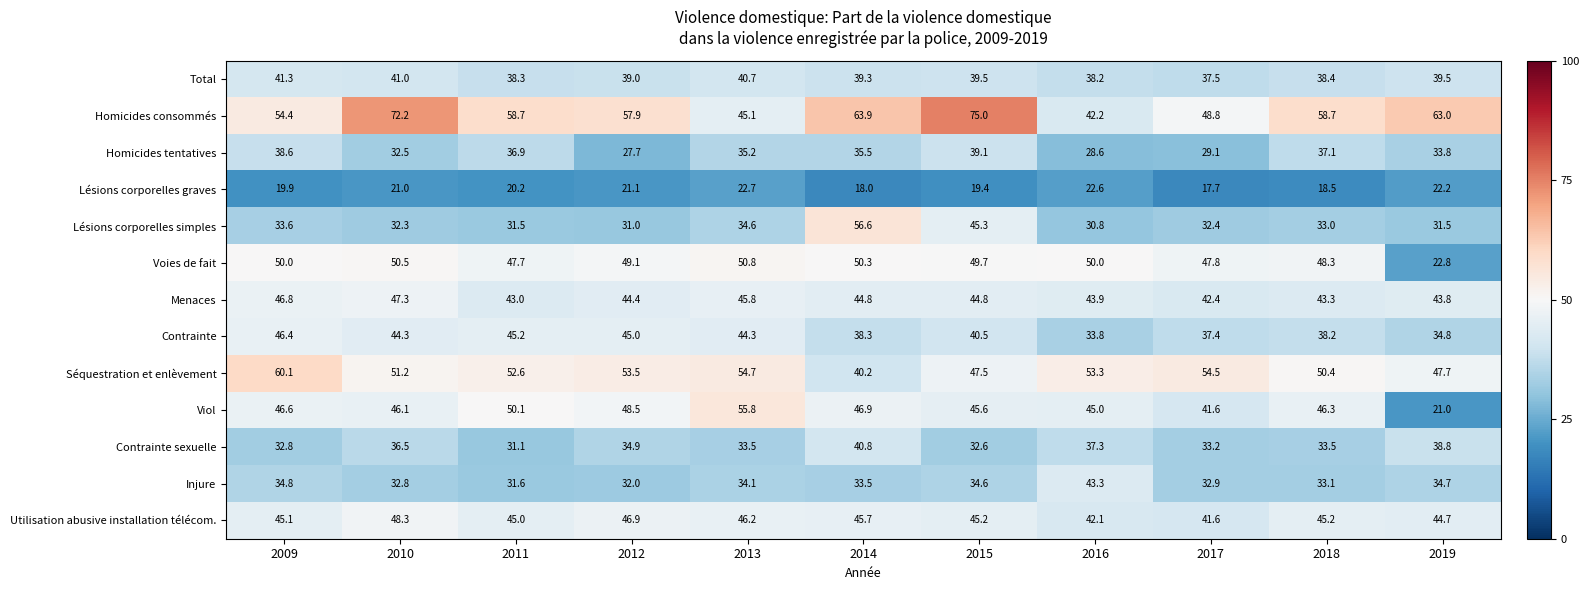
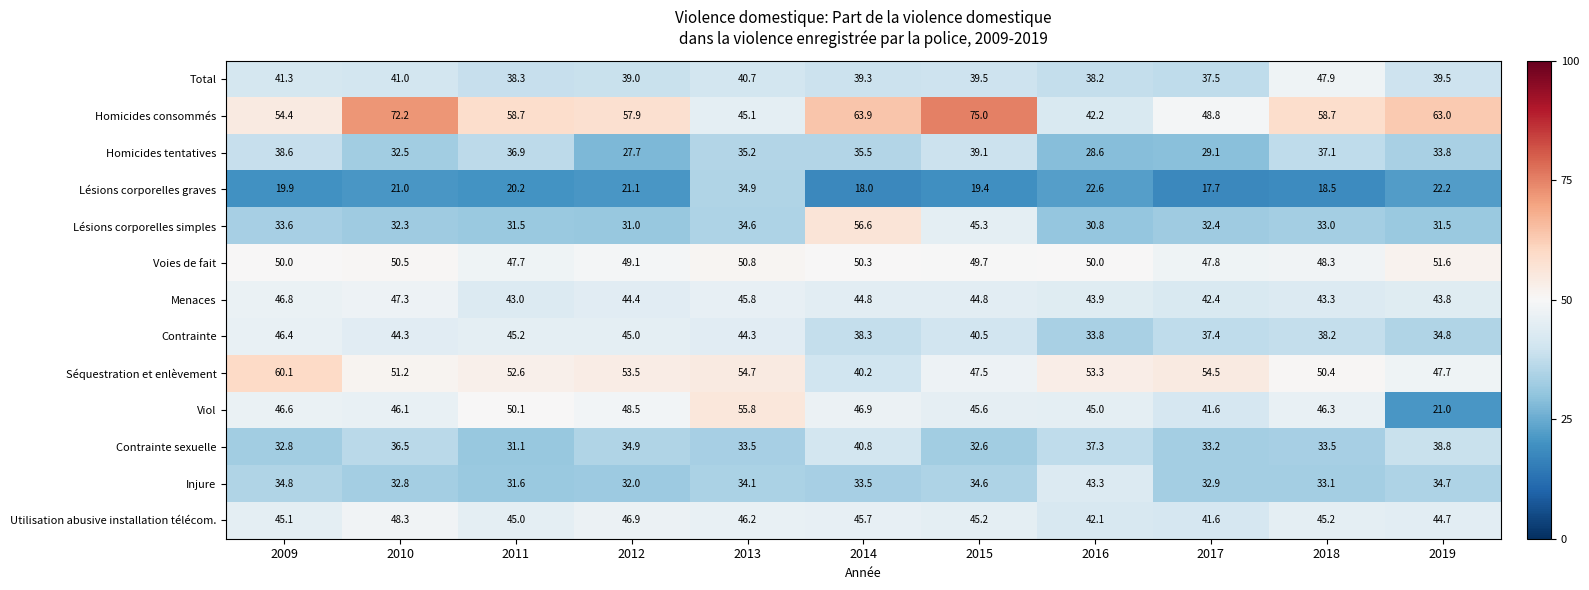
  {
    "Total": {
      "2009": 41.3,
      "2010": 41.0,
      "2011": 38.3,
      "2012": 39.0,
      "2013": 40.7,
      "2014": 39.3,
      "2015": 39.5,
      "2016": 38.2,
      "2017": 37.5,
-     "2018": 38.4,
+     "2018": 47.9,
      "2019": 39.5
    },
    "Homicides consommés": {
      "2009": 54.4,
      "2010": 72.2,
      "2011": 58.7,
      "2012": 57.9,
      "2013": 45.1,
      "2014": 63.9,
      "2015": 75.0,
      "2016": 42.2,
      "2017": 48.8,
      "2018": 58.7,
      "2019": 63.0
    },
    "Homicides tentatives": {
      "2009": 38.6,
      "2010": 32.5,
      "2011": 36.9,
      "2012": 27.7,
      "2013": 35.2,
      "2014": 35.5,
      "2015": 39.1,
      "2016": 28.6,
      "2017": 29.1,
      "2018": 37.1,
      "2019": 33.8
    },
    "Lésions corporelles graves": {
      "2009": 19.9,
      "2010": 21.0,
      "2011": 20.2,
      "2012": 21.1,
-     "2013": 22.7,
+     "2013": 34.9,
      "2014": 18.0,
      "2015": 19.4,
      "2016": 22.6,
      "2017": 17.7,
      "2018": 18.5,
      "2019": 22.2
    },
    "Lésions corporelles simples": {
      "2009": 33.6,
      "2010": 32.3,
      "2011": 31.5,
      "2012": 31.0,
      "2013": 34.6,
      "2014": 56.6,
      "2015": 45.3,
      "2016": 30.8,
      "2017": 32.4,
      "2018": 33.0,
      "2019": 31.5
    },
    "Voies de fait": {
      "2009": 50.0,
      "2010": 50.5,
      "2011": 47.7,
      "2012": 49.1,
      "2013": 50.8,
      "2014": 50.3,
      "2015": 49.7,
      "2016": 50.0,
      "2017": 47.8,
      "2018": 48.3,
-     "2019": 22.8
+     "2019": 51.6
    },
    "Menaces": {
      "2009": 46.8,
      "2010": 47.3,
      "2011": 43.0,
      "2012": 44.4,
      "2013": 45.8,
      "2014": 44.8,
      "2015": 44.8,
      "2016": 43.9,
      "2017": 42.4,
      "2018": 43.3,
      "2019": 43.8
    },
    "Contrainte": {
      "2009": 46.4,
      "2010": 44.3,
      "2011": 45.2,
      "2012": 45.0,
      "2013": 44.3,
      "2014": 38.3,
      "2015": 40.5,
      "2016": 33.8,
      "2017": 37.4,
      "2018": 38.2,
      "2019": 34.8
    },
    "Séquestration et enlèvement": {
      "2009": 60.1,
      "2010": 51.2,
      "2011": 52.6,
      "2012": 53.5,
      "2013": 54.7,
      "2014": 40.2,
      "2015": 47.5,
      "2016": 53.3,
      "2017": 54.5,
      "2018": 50.4,
      "2019": 47.7
    },
    "Viol": {
      "2009": 46.6,
      "2010": 46.1,
      "2011": 50.1,
      "2012": 48.5,
      "2013": 55.8,
      "2014": 46.9,
      "2015": 45.6,
      "2016": 45.0,
      "2017": 41.6,
      "2018": 46.3,
      "2019": 21.0
    },
    "Contrainte sexuelle": {
      "2009": 32.8,
      "2010": 36.5,
      "2011": 31.1,
      "2012": 34.9,
      "2013": 33.5,
      "2014": 40.8,
      "2015": 32.6,
      "2016": 37.3,
      "2017": 33.2,
      "2018": 33.5,
      "2019": 38.8
    },
    "Injure": {
      "2009": 34.8,
      "2010": 32.8,
      "2011": 31.6,
      "2012": 32.0,
      "2013": 34.1,
      "2014": 33.5,
      "2015": 34.6,
      "2016": 43.3,
      "2017": 32.9,
      "2018": 33.1,
      "2019": 34.7
    },
    "Utilisation abusive installation télécom.": {
      "2009": 45.1,
      "2010": 48.3,
      "2011": 45.0,
      "2012": 46.9,
      "2013": 46.2,
      "2014": 45.7,
      "2015": 45.2,
      "2016": 42.1,
      "2017": 41.6,
      "2018": 45.2,
      "2019": 44.7
    }
  }
